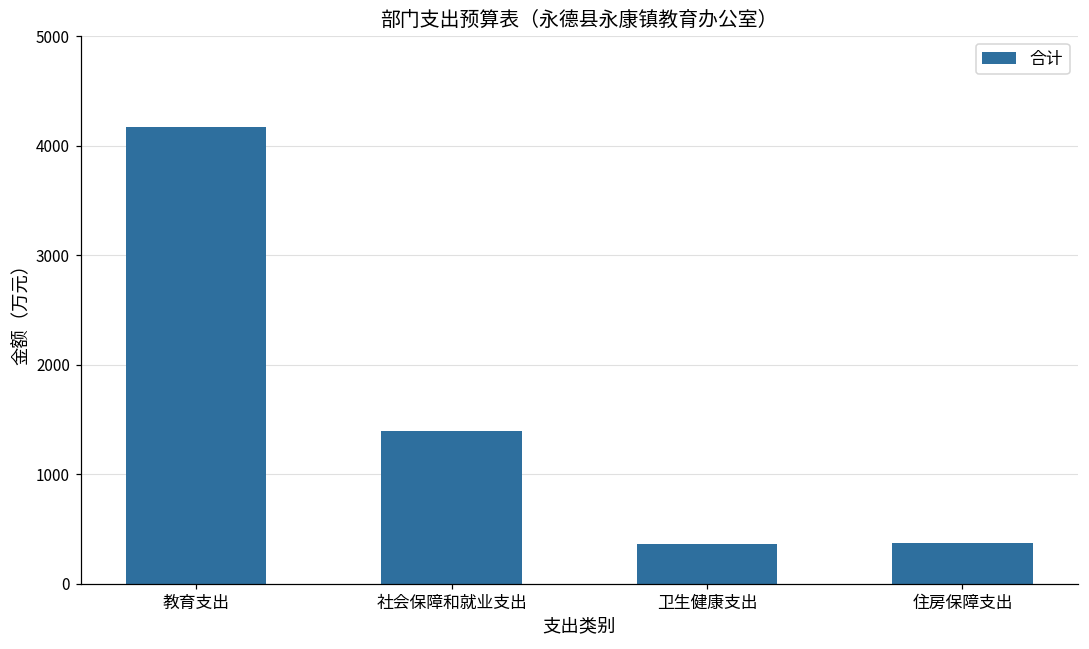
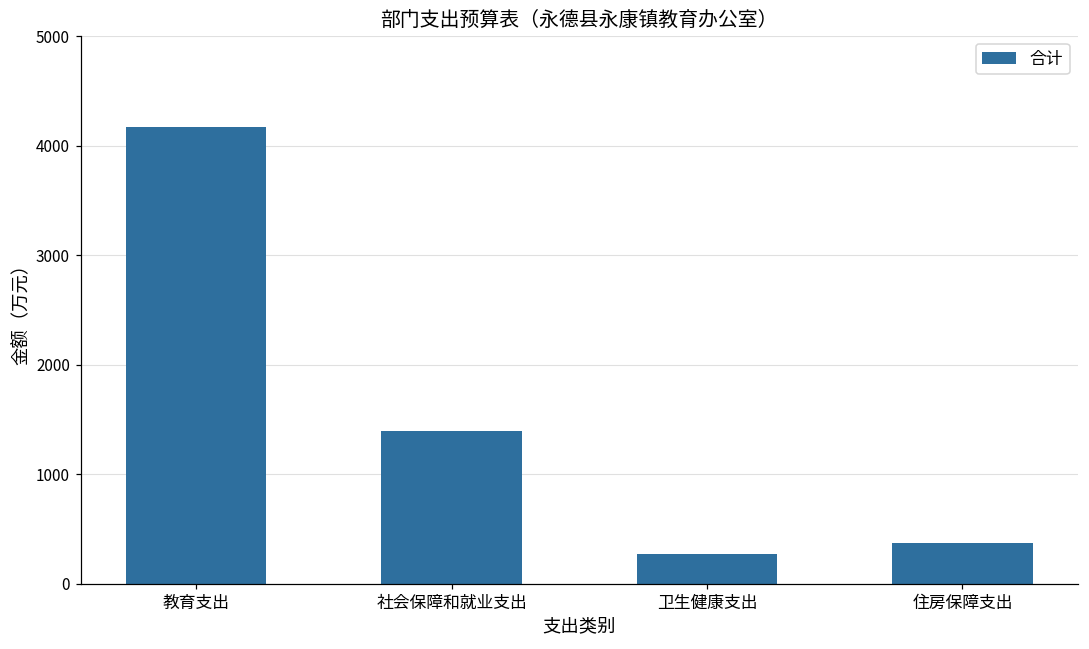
  {
    "教育支出": 4200,
    "社会保障和就业支出": 1400,
-   "卫生健康支出": 400,
+   "卫生健康支出": 300,
    "住房保障支出": 400
  }
